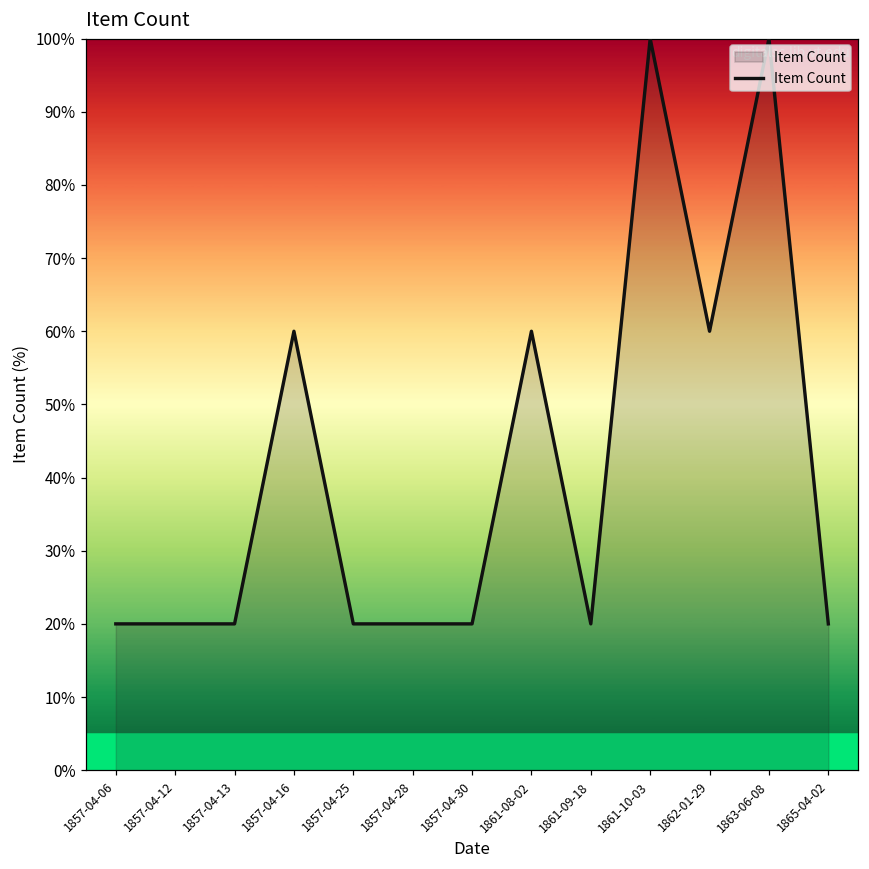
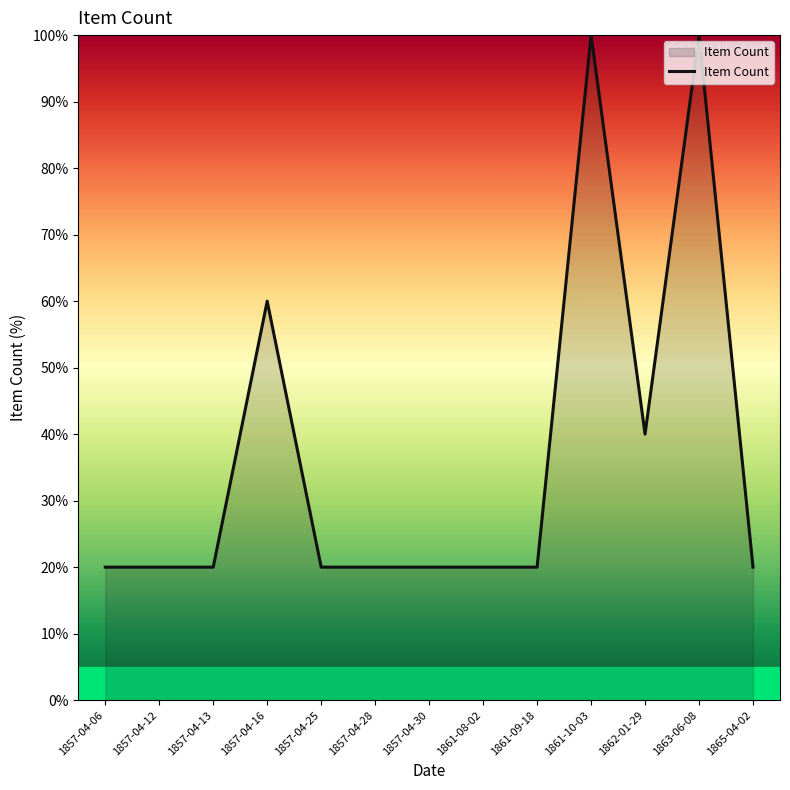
  {
    "1857-04-06": "20%",
    "1857-04-12": "20%",
    "1857-04-13": "20%",
    "1857-04-16": "60%",
    "1857-04-25": "20%",
    "1857-04-28": "20%",
    "1857-04-30": "20%",
-   "1861-08-02": "60%",
+   "1861-08-02": "20%",
    "1861-09-18": "20%",
    "1861-10-03": "100%",
-   "1862-01-29": "60%",
+   "1862-01-29": "40%",
    "1863-06-08": "100%",
    "1865-04-02": "20%"
  }
